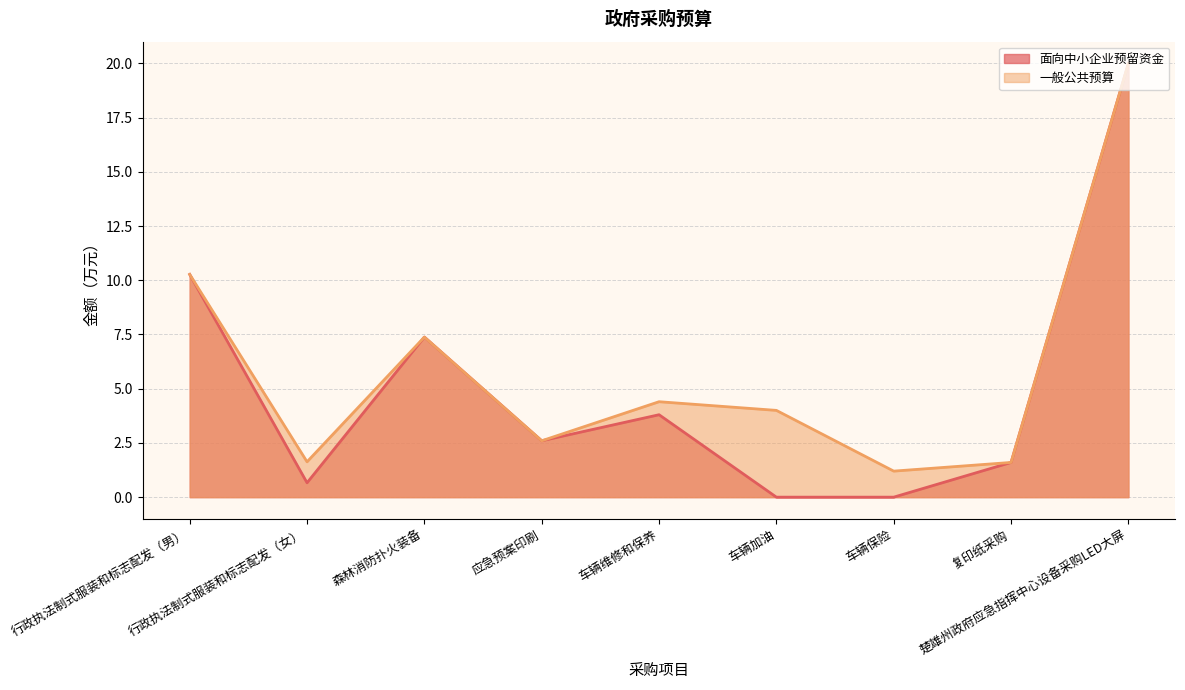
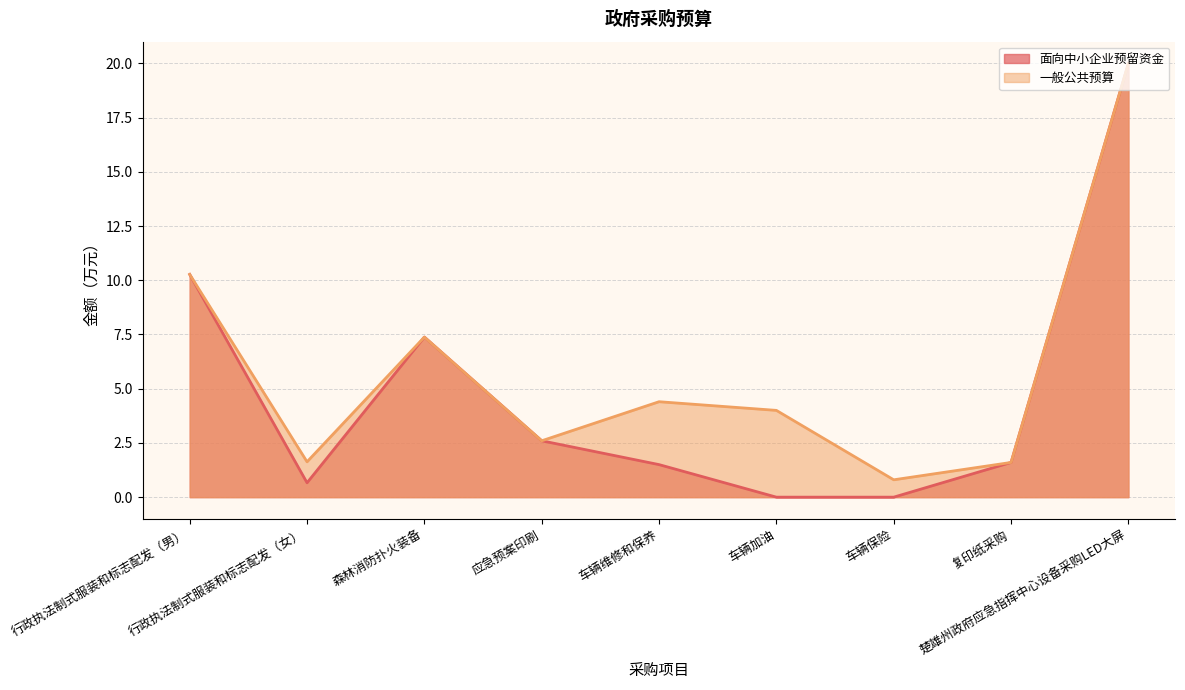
  {
    "面向中小企业预留资金": {
      "行政执法制式服装和标志配发（女）": 0.7,
-     "车辆维修和保养": 3.8,
+     "车辆维修和保养": 1.5,
      "车辆加油": 0.0,
      "车辆保险": 0.0
    },
    "一般公共预算": {
      "行政执法制式服装和标志配发（女）": 1.6,
      "车辆维修和保养": 4.4,
      "车辆加油": 4.0,
-     "车辆保险": 1.2
+     "车辆保险": 0.8
    }
  }
